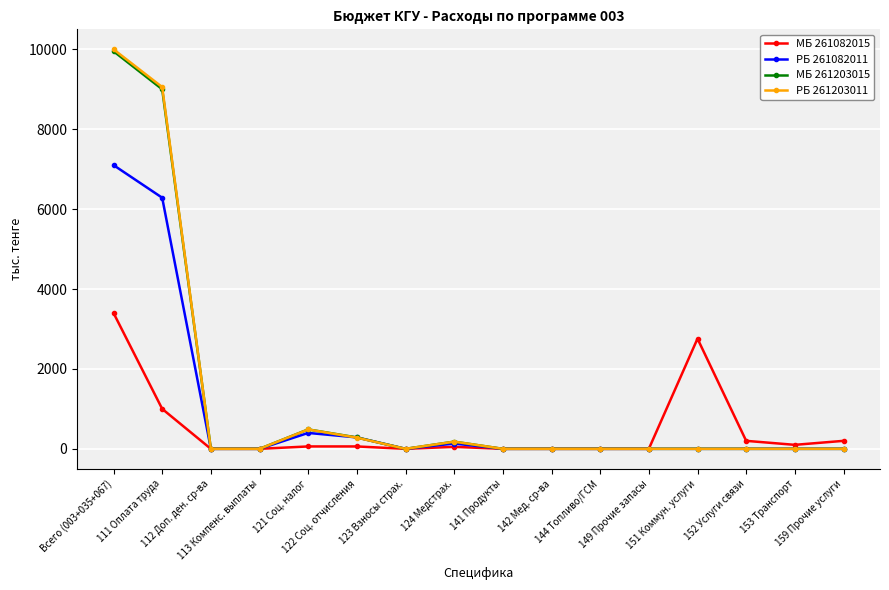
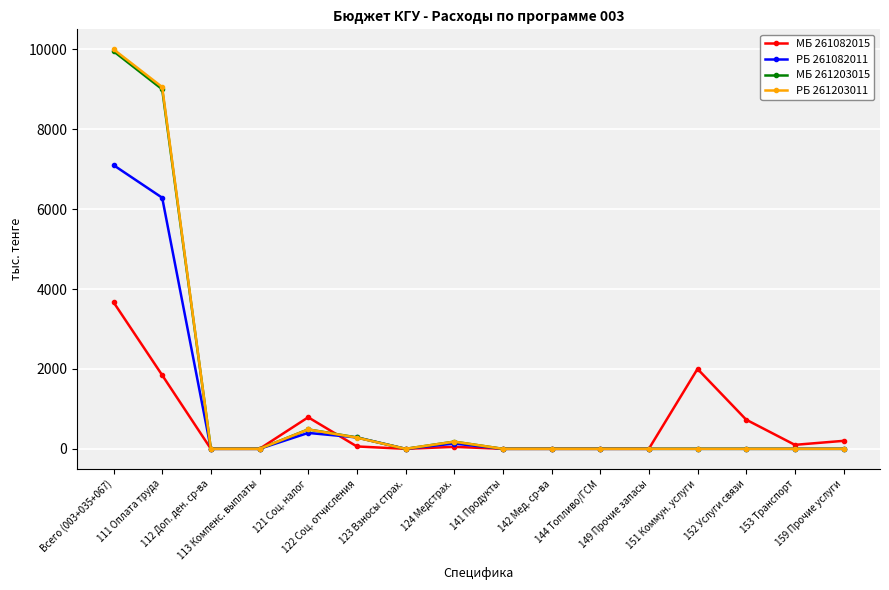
  {
    "МБ 261082015": {
-     "Всего (003+035+067)": 3400,
-     "111 Оплата труда": 1000,
-     "121 Соц. налог": 100,
+     "Всего (003+035+067)": 3700,
+     "111 Оплата труда": 1800,
+     "121 Соц. налог": 800,
      "122 Соц. отчисления": 100,
      "124 Медстрах.": 100,
-     "151 Коммун. услуги": 2800,
-     "152 Услуги связи": 200,
+     "151 Коммун. услуги": 2000,
+     "152 Услуги связи": 700,
      "153 Транспорт": 100,
      "159 Прочие услуги": 200
    },
    "РБ 261082011": {
      "Всего (003+035+067)": 7100,
      "111 Оплата труда": 6300,
      "121 Соц. налог": 400
    }
  }
